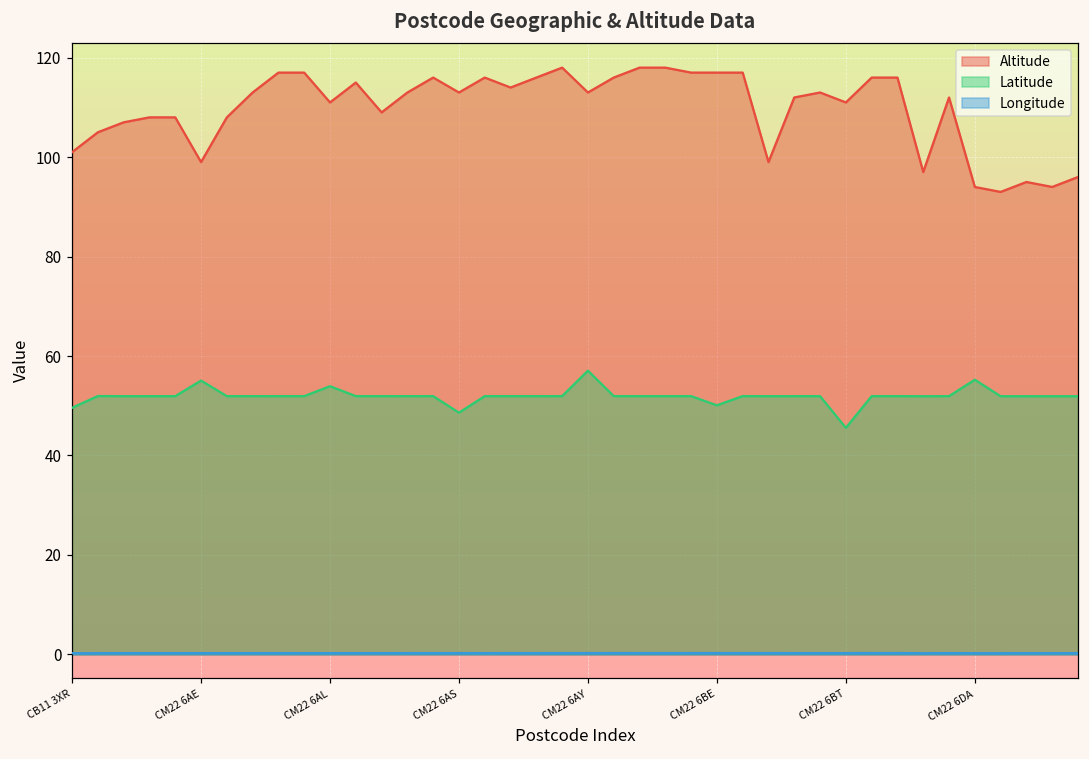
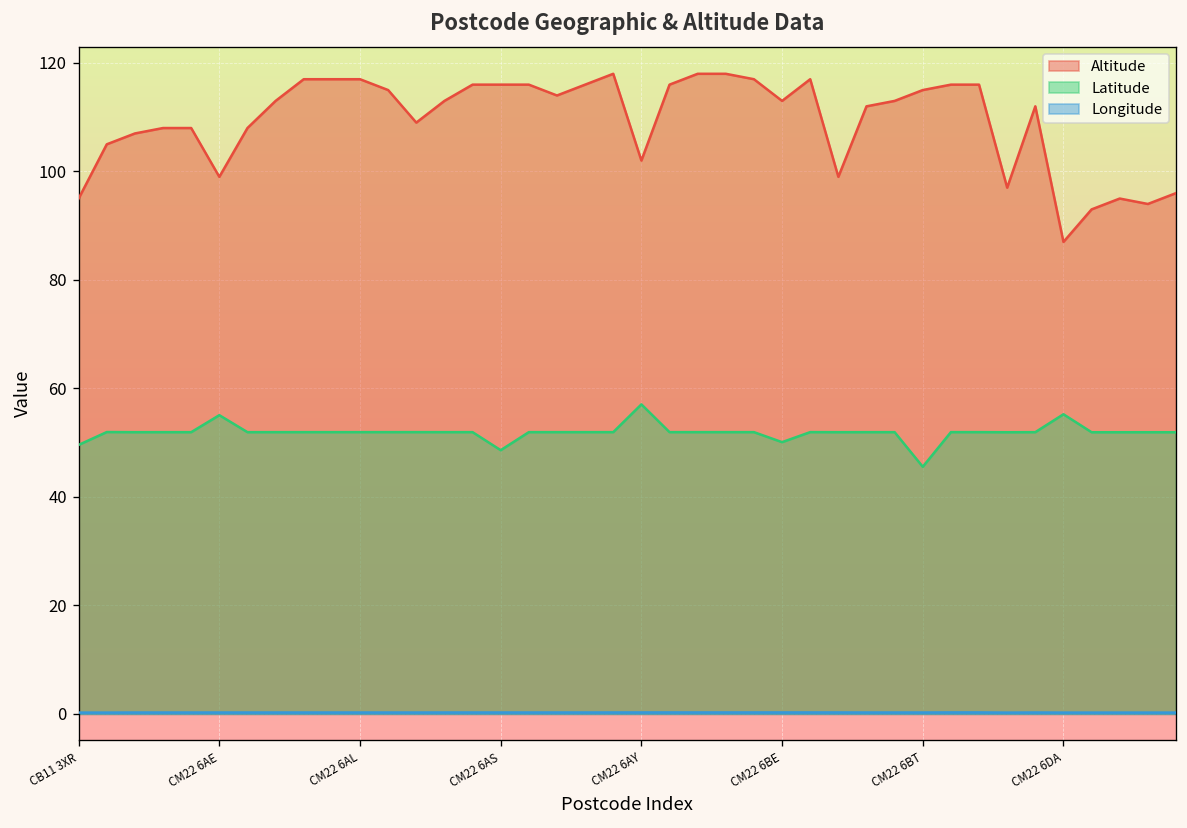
  {
    "Altitude": {
-     "CB11 3XR": 101,
+     "CB11 3XR": 95,
      "CM22 6AE": 99,
-     "CM22 6AL": 111,
-     "CM22 6AS": 113,
-     "CM22 6AY": 113,
-     "CM22 6BE": 117,
-     "CM22 6BT": 111,
-     "CM22 6DA": 94
+     "CM22 6AL": 117,
+     "CM22 6AS": 116,
+     "CM22 6AY": 102,
+     "CM22 6BE": 113,
+     "CM22 6BT": 115,
+     "CM22 6DA": 87
    },
    "Latitude": {
      "CB11 3XR": 50,
      "CM22 6AE": 55,
-     "CM22 6AL": 54,
+     "CM22 6AL": 52,
      "CM22 6AS": 49,
      "CM22 6AY": 57,
      "CM22 6BE": 50,
      "CM22 6BT": 46,
      "CM22 6DA": 55
    },
    "Longitude": {
      "CB11 3XR": 0,
      "CM22 6AE": 0,
      "CM22 6AL": 0,
      "CM22 6AS": 0,
      "CM22 6AY": 0,
      "CM22 6BE": 0,
      "CM22 6BT": 0,
      "CM22 6DA": 0
    }
  }
